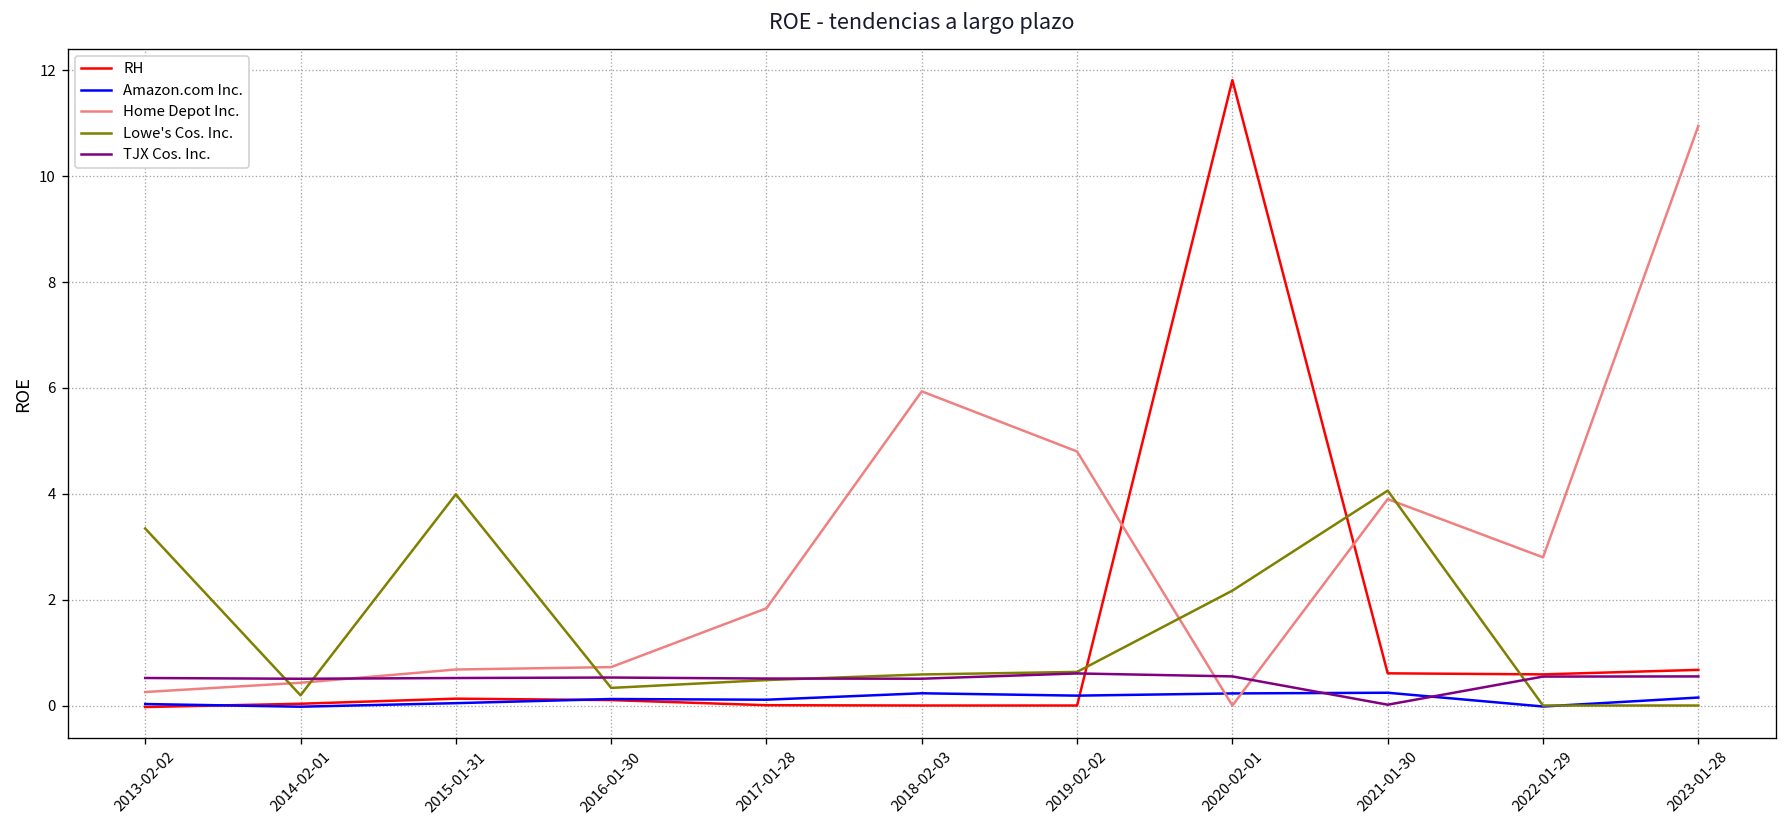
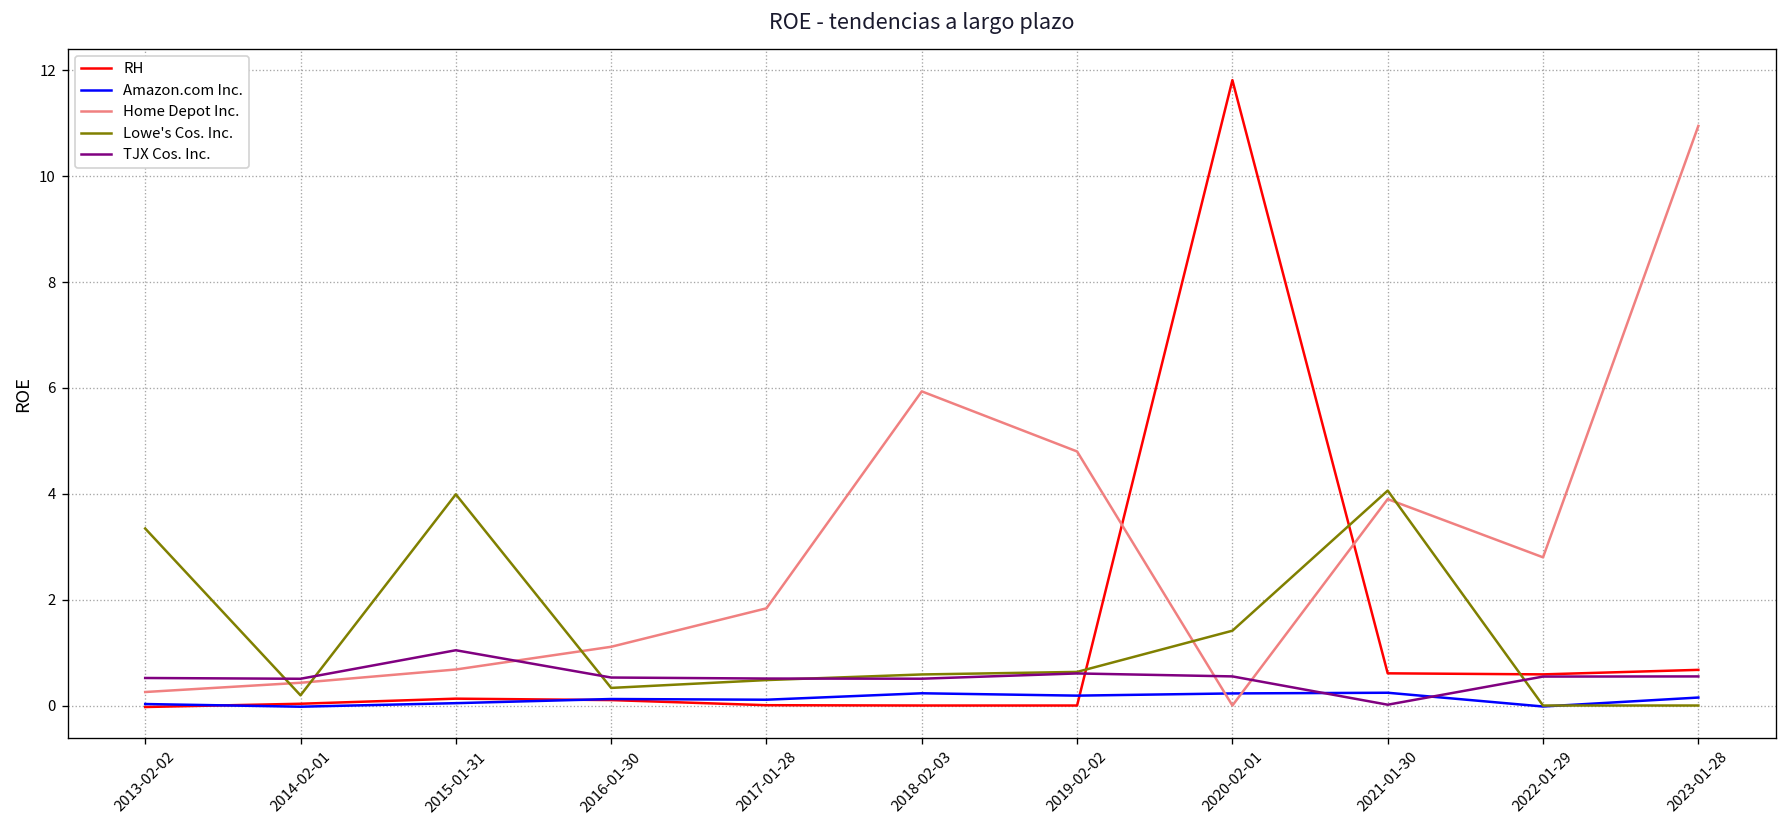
  {
    "RH": {
      "2015-01-31": 0.1,
      "2017-01-28": 0.0,
      "2018-02-03": 0.0,
      "2019-02-02": 0.0,
      "2020-02-01": 11.8,
      "2021-01-30": 0.6,
      "2023-01-28": 0.7
    },
    "Amazon.com Inc.": {
      "2015-01-31": 0.0,
      "2017-01-28": 0.1,
      "2018-02-03": 0.2,
      "2019-02-02": 0.2,
      "2020-02-01": 0.2,
      "2021-01-30": 0.2,
      "2023-01-28": 0.2
    },
    "Home Depot Inc.": {
      "2013-02-02": 0.3,
      "2014-02-01": 0.4,
      "2015-01-31": 0.7,
-     "2016-01-30": 0.7,
+     "2016-01-30": 1.1,
      "2017-01-28": 1.8,
      "2018-02-03": 5.9,
      "2019-02-02": 4.8,
      "2020-02-01": 0.0,
      "2021-01-30": 3.9,
      "2022-01-29": 2.8,
      "2023-01-28": 11.0
    },
    "Lowe's Cos. Inc.": {
      "2013-02-02": 3.3,
      "2014-02-01": 0.2,
      "2015-01-31": 4.0,
      "2016-01-30": 0.3,
      "2018-02-03": 0.6,
-     "2020-02-01": 2.2,
+     "2020-02-01": 1.4,
      "2021-01-30": 4.1,
      "2023-01-28": 0.0
    },
    "TJX Cos. Inc.": {
      "2013-02-02": 0.5,
      "2014-02-01": 0.5,
-     "2015-01-31": 0.5,
+     "2015-01-31": 1.0,
      "2016-01-30": 0.5,
      "2018-02-03": 0.5,
      "2020-02-01": 0.6,
      "2021-01-30": 0.0,
      "2023-01-28": 0.5
    }
  }
